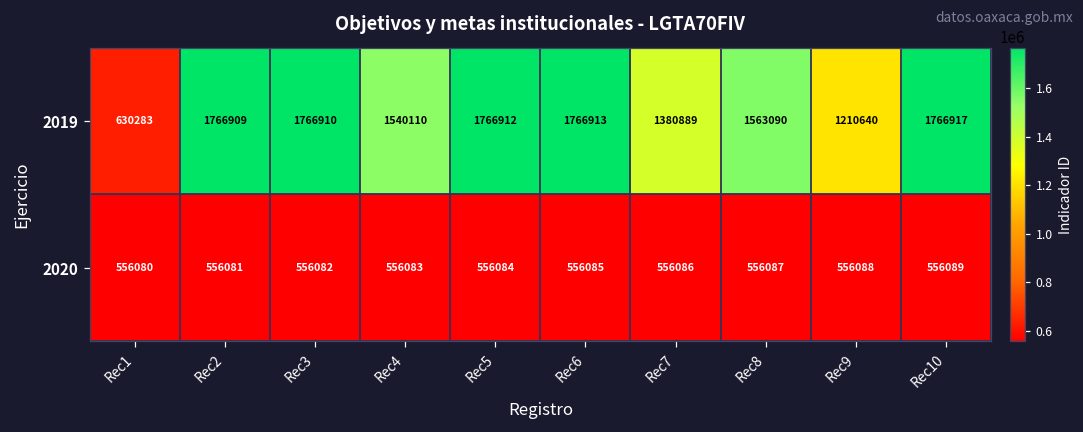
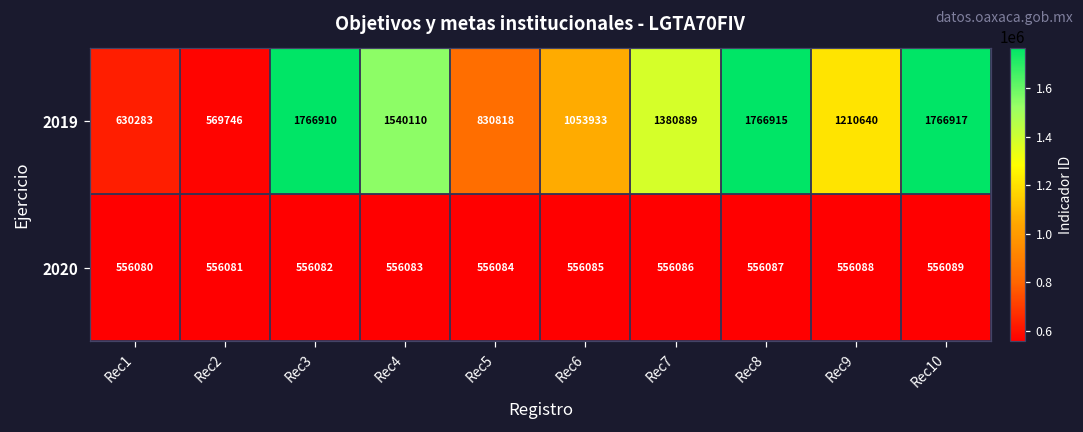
  {
    "2019": {
      "Rec1": 630283,
-     "Rec2": 1766909,
+     "Rec2": 569746,
      "Rec3": 1766910,
      "Rec4": 1540110,
-     "Rec5": 1766912,
-     "Rec6": 1766913,
+     "Rec5": 830818,
+     "Rec6": 1053933,
      "Rec7": 1380889,
-     "Rec8": 1563090,
+     "Rec8": 1766915,
      "Rec9": 1210640,
      "Rec10": 1766917
    },
    "2020": {
      "Rec1": 556080,
      "Rec2": 556081,
      "Rec3": 556082,
      "Rec4": 556083,
      "Rec5": 556084,
      "Rec6": 556085,
      "Rec7": 556086,
      "Rec8": 556087,
      "Rec9": 556088,
      "Rec10": 556089
    }
  }
